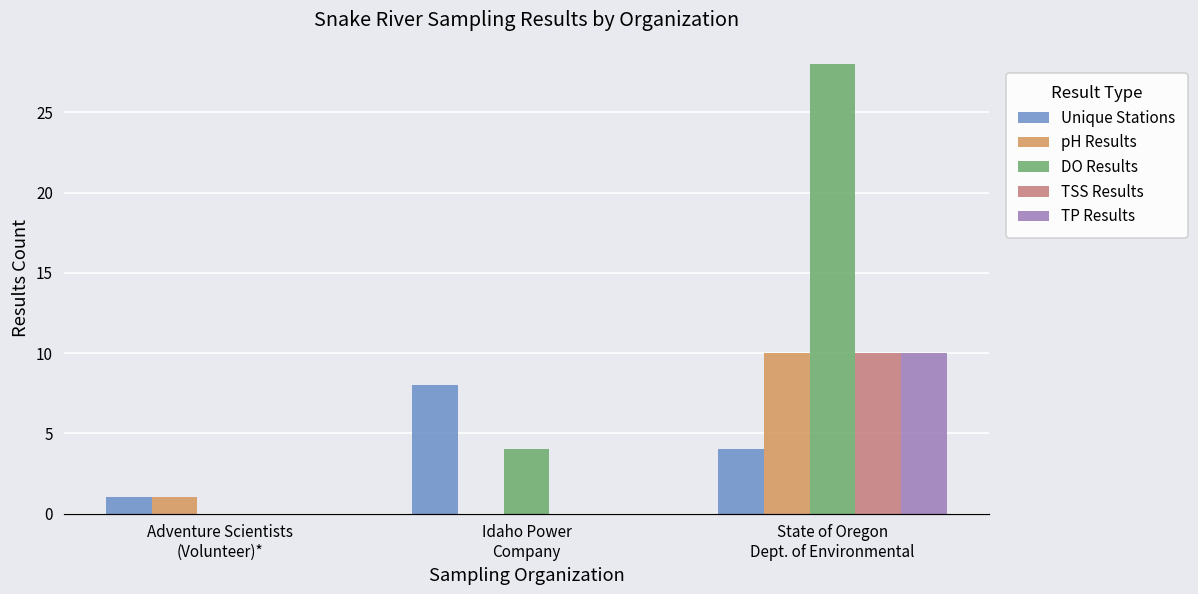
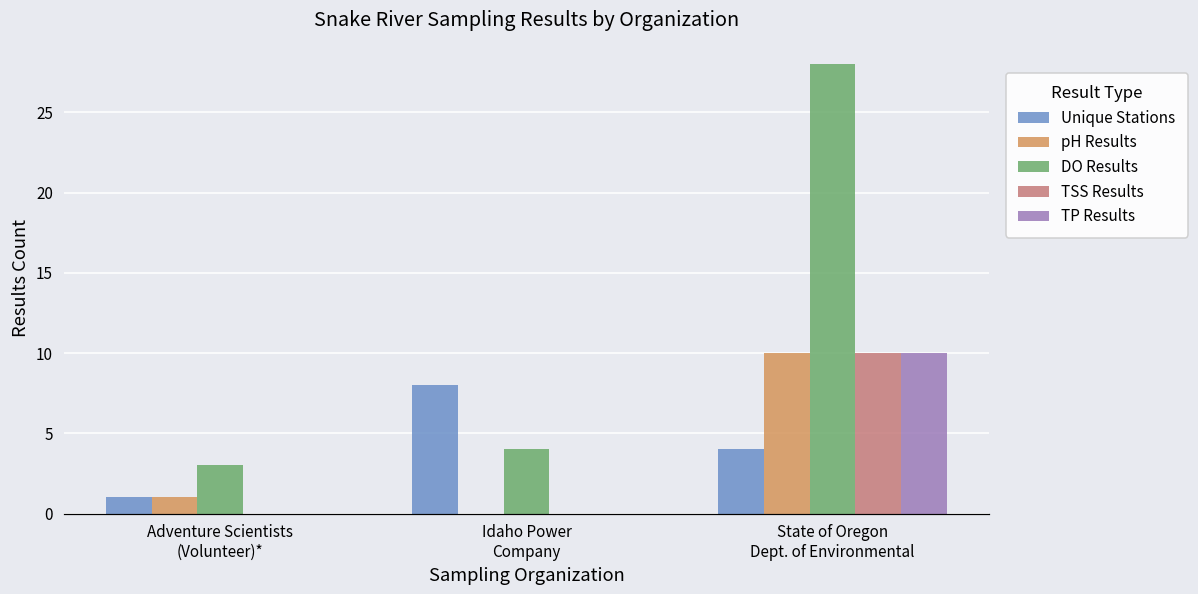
  {
    "DO Results": {
-     "Adventure Scientists (Volunteer)*": 0,
+     "Adventure Scientists (Volunteer)*": 3,
      "Idaho Power Company": 4,
      "State of Oregon Dept. of Environmental": 28
    }
  }
